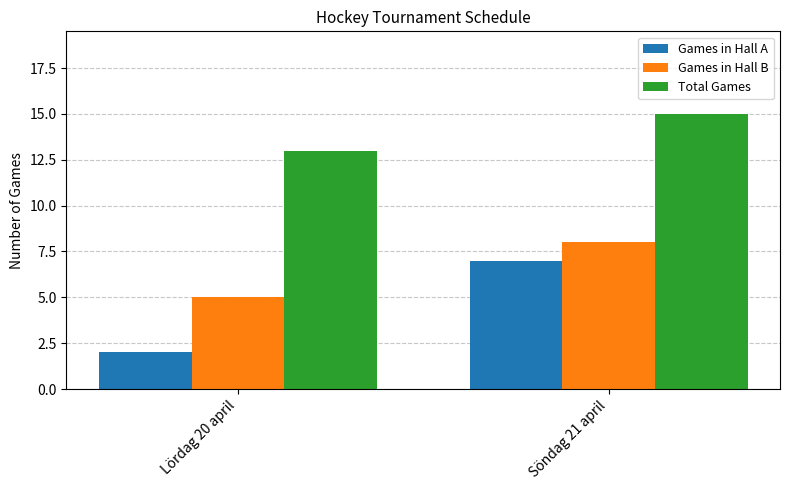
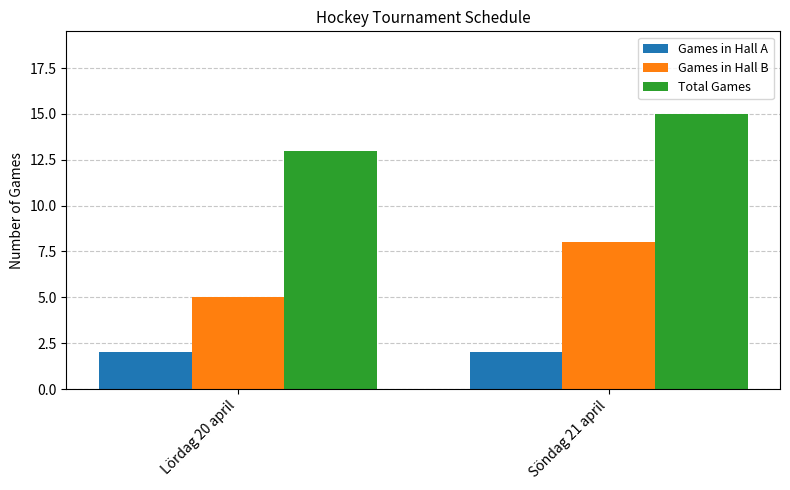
  {
    "Games in Hall A": {
      "Lördag 20 april": 2,
-     "Söndag 21 april": 7
+     "Söndag 21 april": 2
    },
    "Games in Hall B": {
      "Lördag 20 april": 5,
      "Söndag 21 april": 8
    },
    "Total Games": {
      "Lördag 20 april": 13,
      "Söndag 21 april": 15
    }
  }
